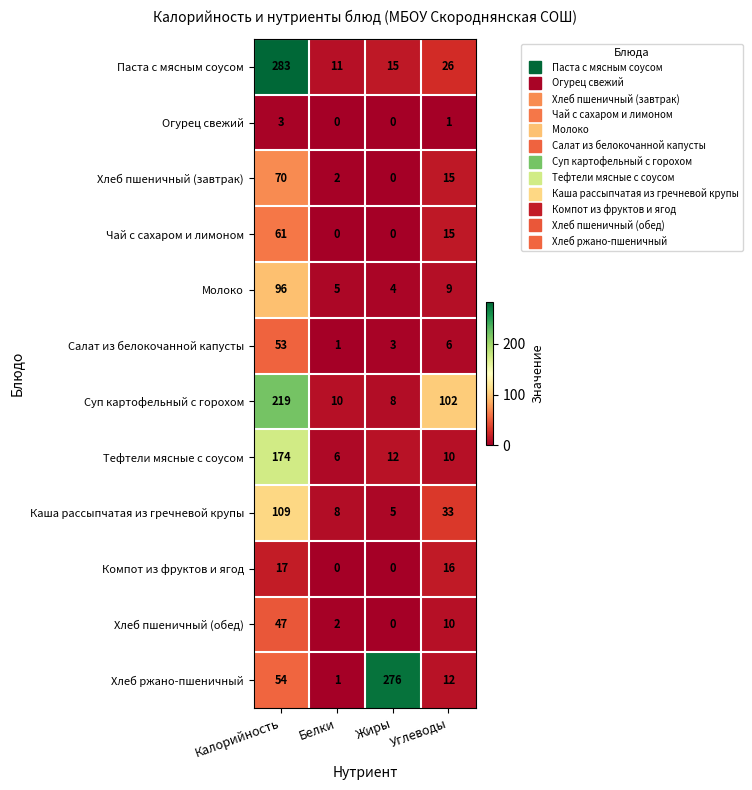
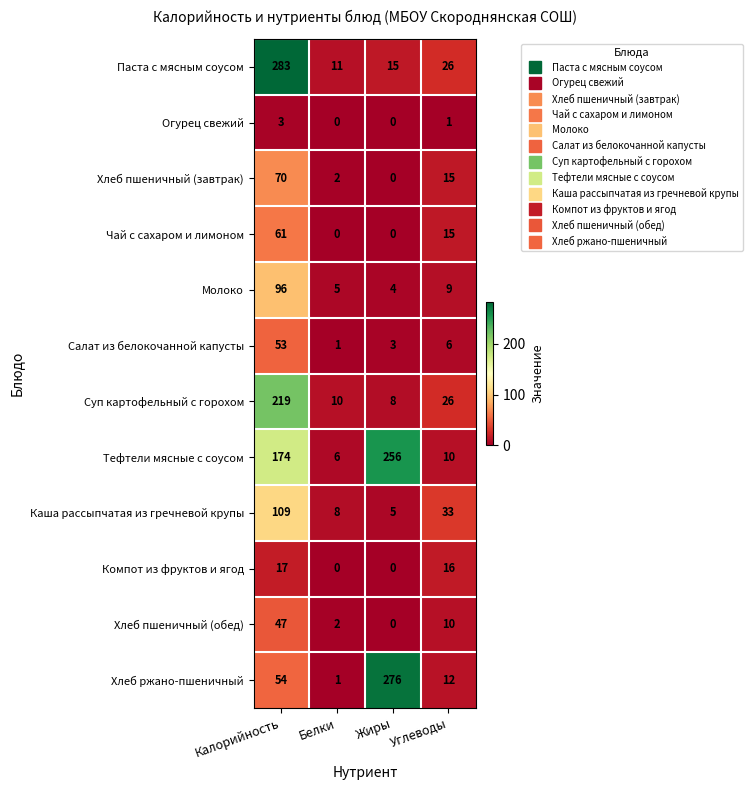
  {
    "Паста с мясным соусом": {
      "Калорийность": 283,
      "Белки": 11,
      "Жиры": 15,
      "Углеводы": 26
    },
    "Огурец свежий": {
      "Калорийность": 3,
      "Белки": 0,
      "Жиры": 0,
      "Углеводы": 1
    },
    "Хлеб пшеничный (завтрак)": {
      "Калорийность": 70,
      "Белки": 2,
      "Жиры": 0,
      "Углеводы": 15
    },
    "Чай с сахаром и лимоном": {
      "Калорийность": 61,
      "Белки": 0,
      "Жиры": 0,
      "Углеводы": 15
    },
    "Молоко": {
      "Калорийность": 96,
      "Белки": 5,
      "Жиры": 4,
      "Углеводы": 9
    },
    "Салат из белокочанной капусты": {
      "Калорийность": 53,
      "Белки": 1,
      "Жиры": 3,
      "Углеводы": 6
    },
    "Суп картофельный с горохом": {
      "Калорийность": 219,
      "Белки": 10,
      "Жиры": 8,
-     "Углеводы": 102
+     "Углеводы": 26
    },
    "Тефтели мясные с соусом": {
      "Калорийность": 174,
      "Белки": 6,
-     "Жиры": 12,
+     "Жиры": 256,
      "Углеводы": 10
    },
    "Каша рассыпчатая из гречневой крупы": {
      "Калорийность": 109,
      "Белки": 8,
      "Жиры": 5,
      "Углеводы": 33
    },
    "Компот из фруктов и ягод": {
      "Калорийность": 17,
      "Белки": 0,
      "Жиры": 0,
      "Углеводы": 16
    },
    "Хлеб пшеничный (обед)": {
      "Калорийность": 47,
      "Белки": 2,
      "Жиры": 0,
      "Углеводы": 10
    },
    "Хлеб ржано-пшеничный": {
      "Калорийность": 54,
      "Белки": 1,
      "Жиры": 276,
      "Углеводы": 12
    }
  }
